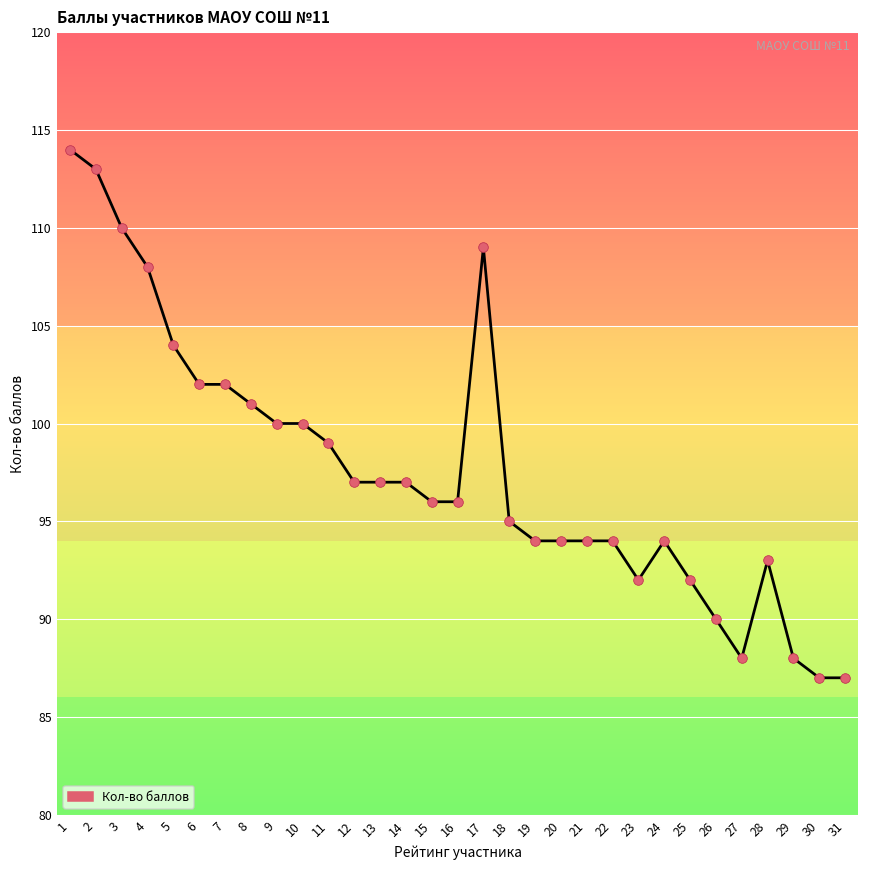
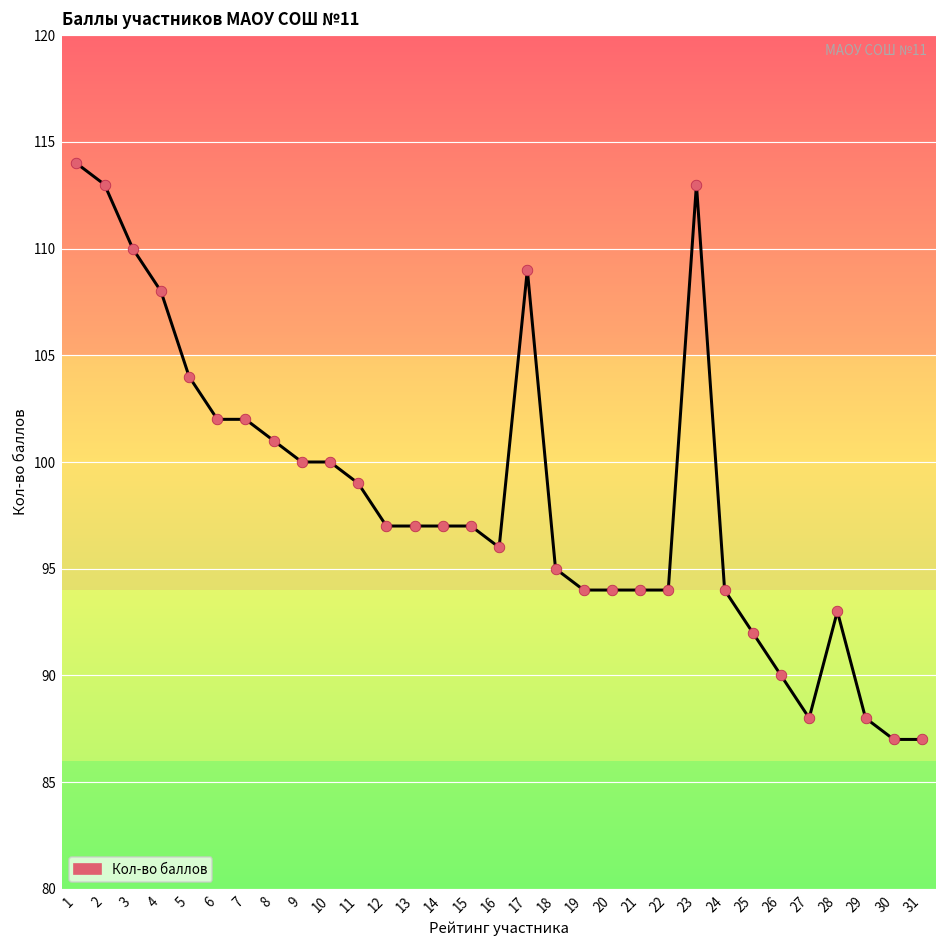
  {
    "1": 114,
    "2": 113,
    "3": 110,
    "4": 108,
    "5": 104,
    "6": 102,
    "7": 102,
    "8": 101,
    "9": 100,
    "10": 100,
    "11": 99,
    "12": 97,
    "13": 97,
    "14": 97,
-   "15": 96,
+   "15": 97,
    "16": 96,
    "17": 109,
    "18": 95,
    "19": 94,
    "20": 94,
    "21": 94,
    "22": 94,
-   "23": 92,
+   "23": 113,
    "24": 94,
    "25": 92,
    "26": 90,
    "27": 88,
    "28": 93,
    "29": 88,
    "30": 87,
    "31": 87
  }
